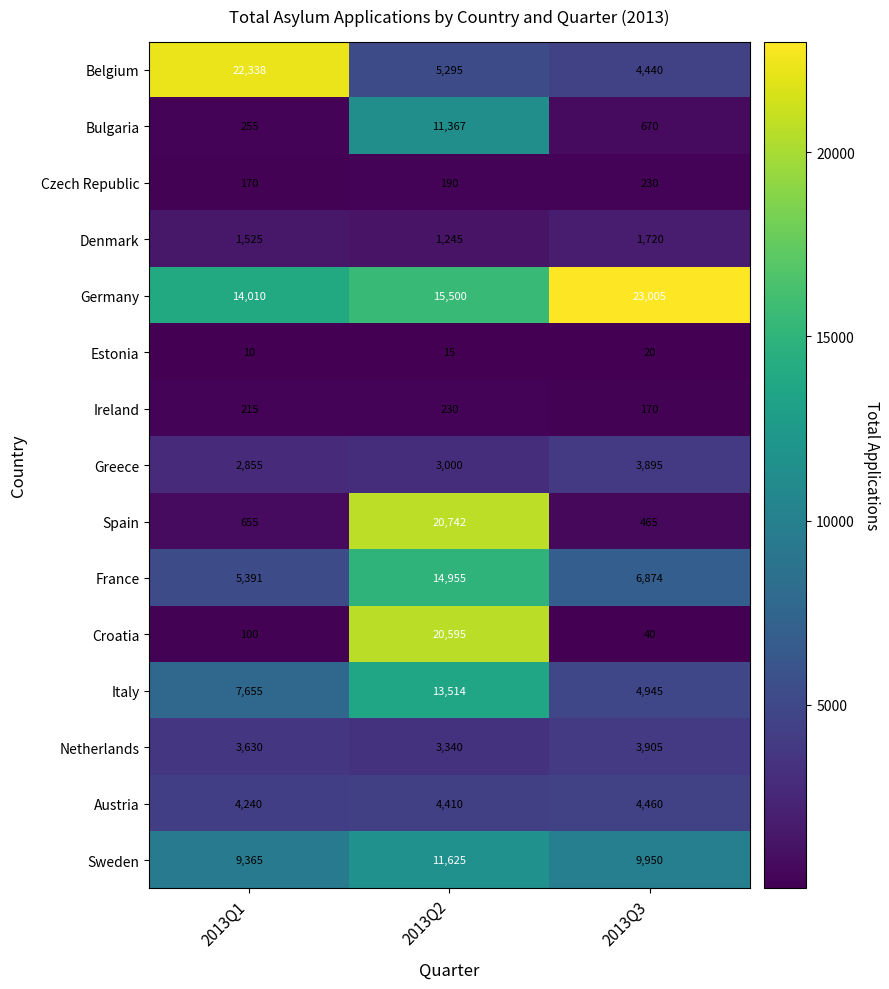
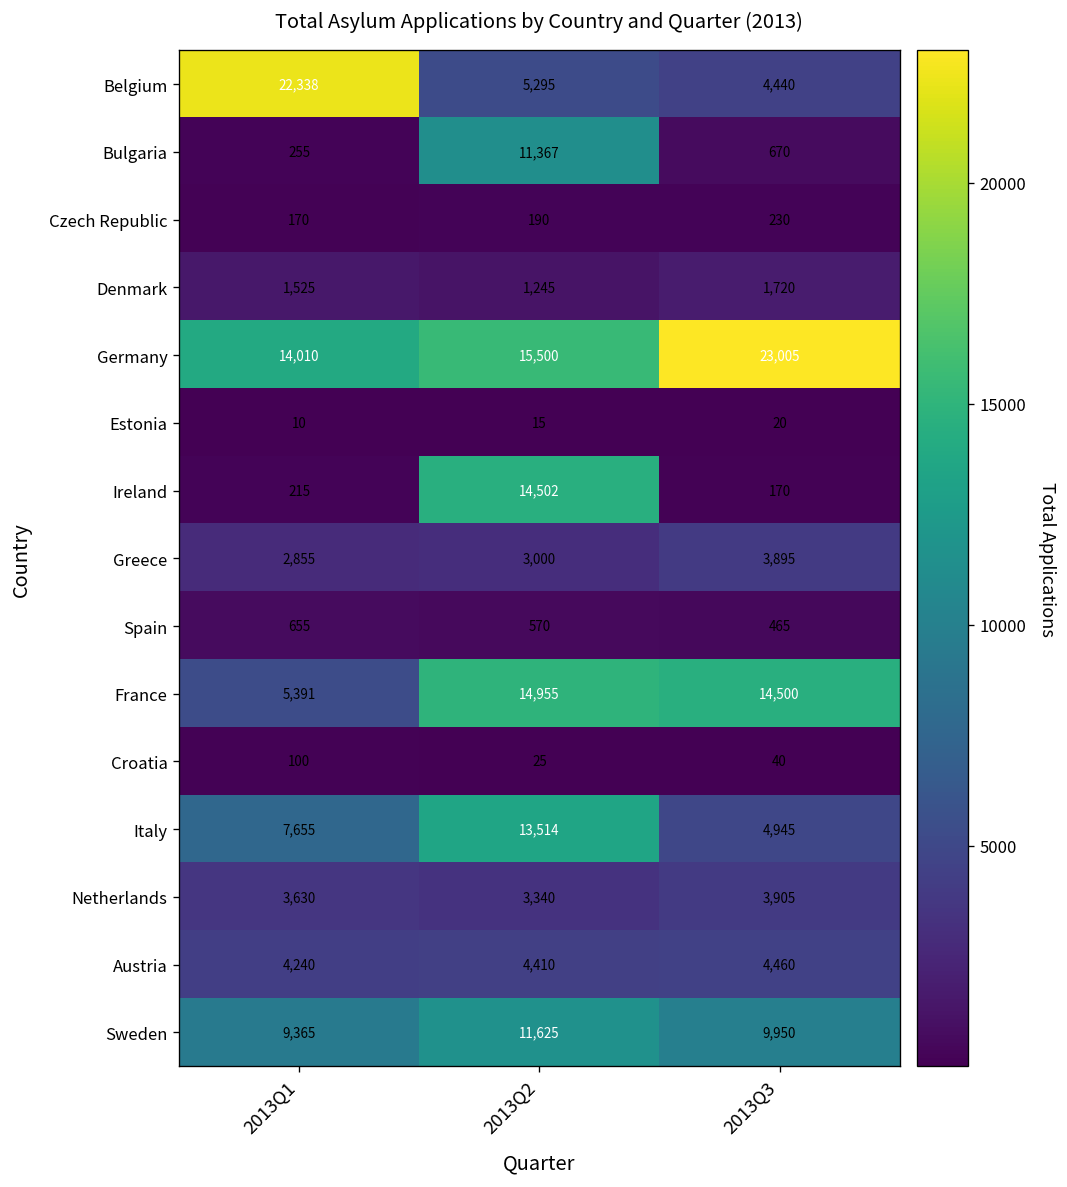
  {
    "Belgium": {
      "2013Q1": "22,338",
      "2013Q2": "5,295",
      "2013Q3": "4,440"
    },
    "Bulgaria": {
      "2013Q1": "255",
      "2013Q2": "11,367",
      "2013Q3": "670"
    },
    "Czech Republic": {
      "2013Q1": "170",
      "2013Q2": "190",
      "2013Q3": "230"
    },
    "Denmark": {
      "2013Q1": "1,525",
      "2013Q2": "1,245",
      "2013Q3": "1,720"
    },
    "Germany": {
      "2013Q1": "14,010",
      "2013Q2": "15,500",
      "2013Q3": "23,005"
    },
    "Estonia": {
      "2013Q1": "10",
      "2013Q2": "15",
      "2013Q3": "20"
    },
    "Ireland": {
      "2013Q1": "215",
-     "2013Q2": "230",
+     "2013Q2": "14,502",
      "2013Q3": "170"
    },
    "Greece": {
      "2013Q1": "2,855",
      "2013Q2": "3,000",
      "2013Q3": "3,895"
    },
    "Spain": {
      "2013Q1": "655",
-     "2013Q2": "20,742",
+     "2013Q2": "570",
      "2013Q3": "465"
    },
    "France": {
      "2013Q1": "5,391",
      "2013Q2": "14,955",
-     "2013Q3": "6,874"
+     "2013Q3": "14,500"
    },
    "Croatia": {
      "2013Q1": "100",
-     "2013Q2": "20,595",
+     "2013Q2": "25",
      "2013Q3": "40"
    },
    "Italy": {
      "2013Q1": "7,655",
      "2013Q2": "13,514",
      "2013Q3": "4,945"
    },
    "Netherlands": {
      "2013Q1": "3,630",
      "2013Q2": "3,340",
      "2013Q3": "3,905"
    },
    "Austria": {
      "2013Q1": "4,240",
      "2013Q2": "4,410",
      "2013Q3": "4,460"
    },
    "Sweden": {
      "2013Q1": "9,365",
      "2013Q2": "11,625",
      "2013Q3": "9,950"
    }
  }
